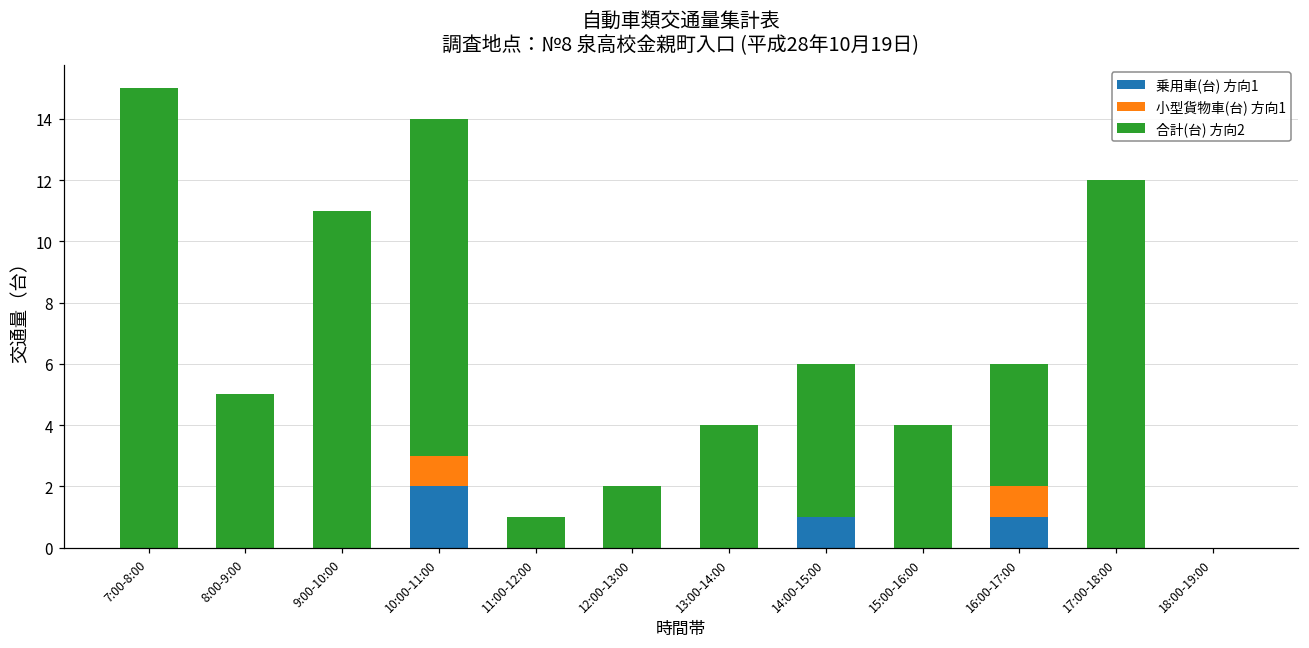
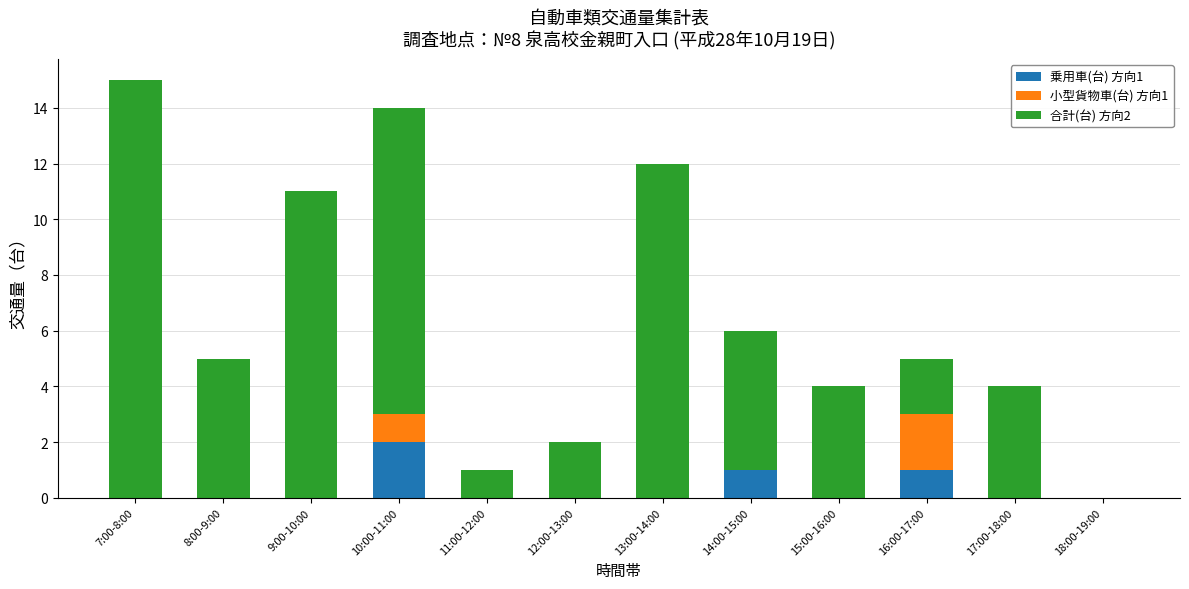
  {
    "乗用車(台) 方向1": {
      "7:00-8:00": 0,
      "8:00-9:00": 0,
      "9:00-10:00": 0,
      "10:00-11:00": 2,
      "11:00-12:00": 0,
      "12:00-13:00": 0,
      "13:00-14:00": 0,
      "14:00-15:00": 1,
      "15:00-16:00": 0,
      "16:00-17:00": 1,
      "17:00-18:00": 0,
      "18:00-19:00": 0
    },
    "小型貨物車(台) 方向1": {
      "7:00-8:00": 0,
      "8:00-9:00": 0,
      "9:00-10:00": 0,
      "10:00-11:00": 1,
      "11:00-12:00": 0,
      "12:00-13:00": 0,
      "13:00-14:00": 0,
      "14:00-15:00": 0,
      "15:00-16:00": 0,
-     "16:00-17:00": 1,
+     "16:00-17:00": 2,
      "17:00-18:00": 0,
      "18:00-19:00": 0
    },
    "合計(台) 方向2": {
      "7:00-8:00": 15,
      "8:00-9:00": 5,
      "9:00-10:00": 11,
      "10:00-11:00": 11,
      "11:00-12:00": 1,
      "12:00-13:00": 2,
-     "13:00-14:00": 4,
+     "13:00-14:00": 12,
      "14:00-15:00": 5,
      "15:00-16:00": 4,
-     "16:00-17:00": 4,
-     "17:00-18:00": 12,
+     "16:00-17:00": 2,
+     "17:00-18:00": 4,
      "18:00-19:00": 0
    }
  }
